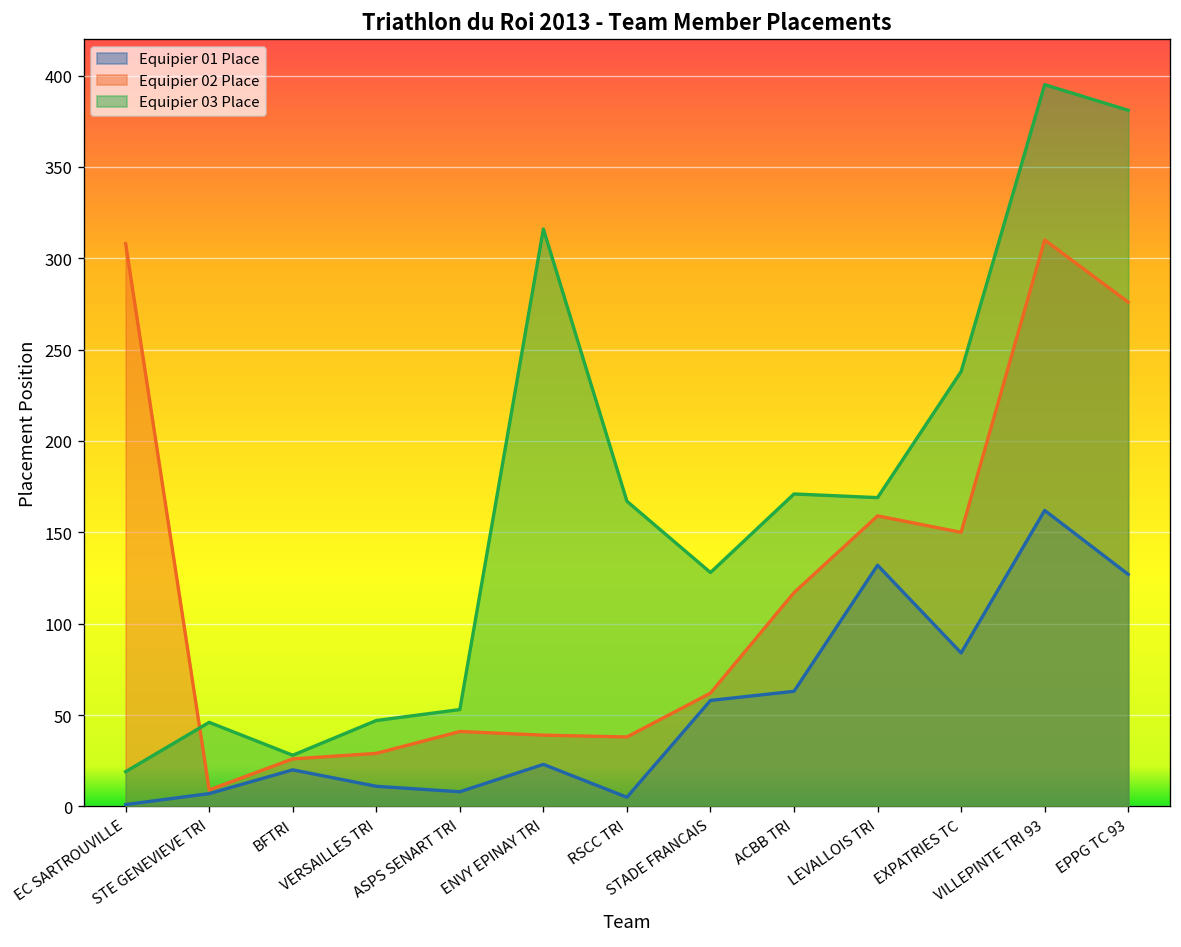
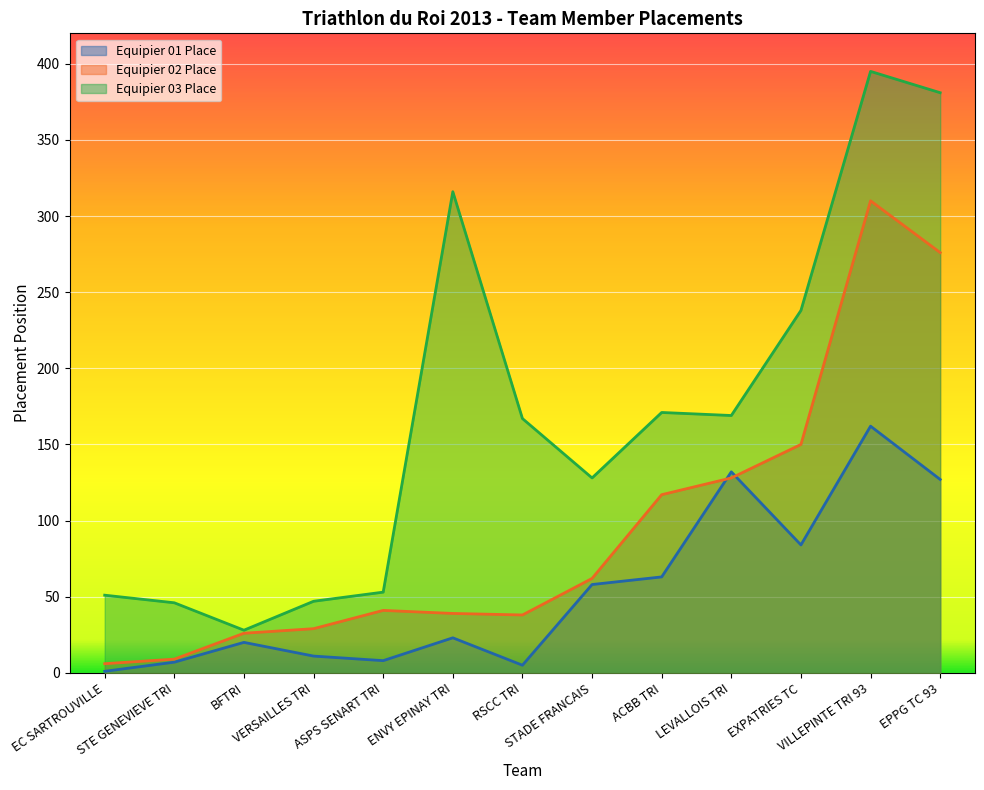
  {
    "Equipier 01 Place": {
      "EC SARTROUVILLE": 1,
      "STE GENEVIEVE TRI": 7,
      "BFTRI": 20,
      "VERSAILLES TRI": 11,
      "ASPS SENART TRI": 8,
      "ENVY EPINAY TRI": 23,
      "RSCC TRI": 5,
      "STADE FRANCAIS": 58,
      "ACBB TRI": 63,
      "LEVALLOIS TRI": 132,
      "EXPATRIES TC": 84,
      "VILLEPINTE TRI 93": 162,
      "EPPG TC 93": 127
    },
    "Equipier 02 Place": {
-     "EC SARTROUVILLE": 308,
+     "EC SARTROUVILLE": 6,
      "STE GENEVIEVE TRI": 9,
      "BFTRI": 26,
      "VERSAILLES TRI": 29,
      "ASPS SENART TRI": 41,
      "ENVY EPINAY TRI": 39,
      "RSCC TRI": 38,
      "STADE FRANCAIS": 62,
      "ACBB TRI": 117,
-     "LEVALLOIS TRI": 159,
+     "LEVALLOIS TRI": 128,
      "EXPATRIES TC": 150,
      "VILLEPINTE TRI 93": 310,
      "EPPG TC 93": 276
    },
    "Equipier 03 Place": {
-     "EC SARTROUVILLE": 19,
+     "EC SARTROUVILLE": 51,
      "STE GENEVIEVE TRI": 46,
      "BFTRI": 28,
      "VERSAILLES TRI": 47,
      "ASPS SENART TRI": 53,
      "ENVY EPINAY TRI": 316,
      "RSCC TRI": 167,
      "STADE FRANCAIS": 128,
      "ACBB TRI": 171,
      "LEVALLOIS TRI": 169,
      "EXPATRIES TC": 238,
      "VILLEPINTE TRI 93": 395,
      "EPPG TC 93": 381
    }
  }
